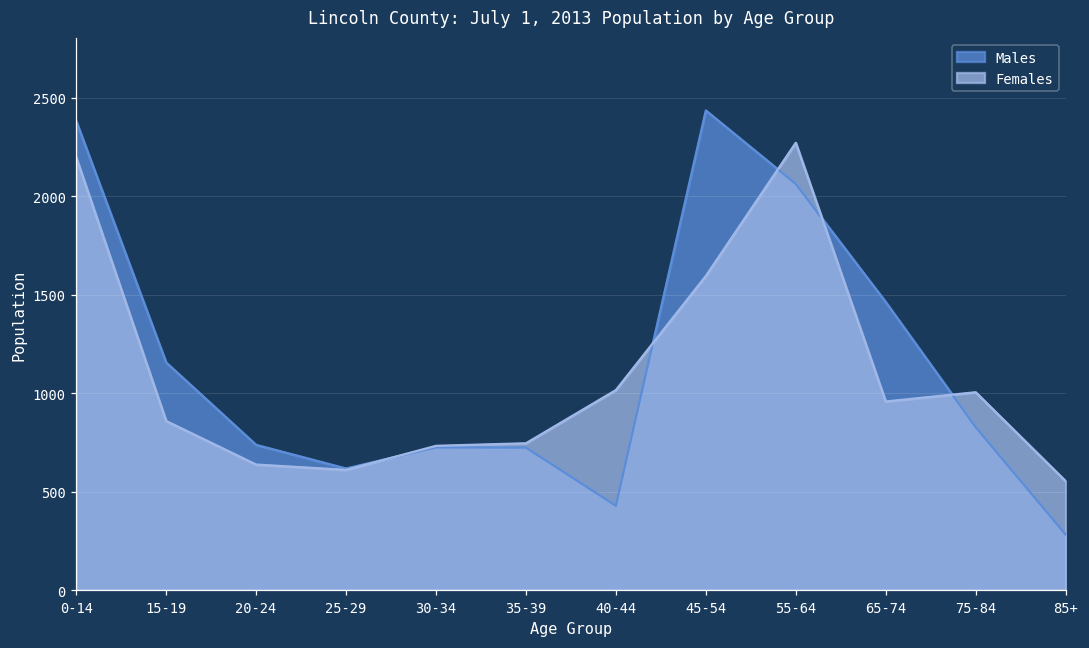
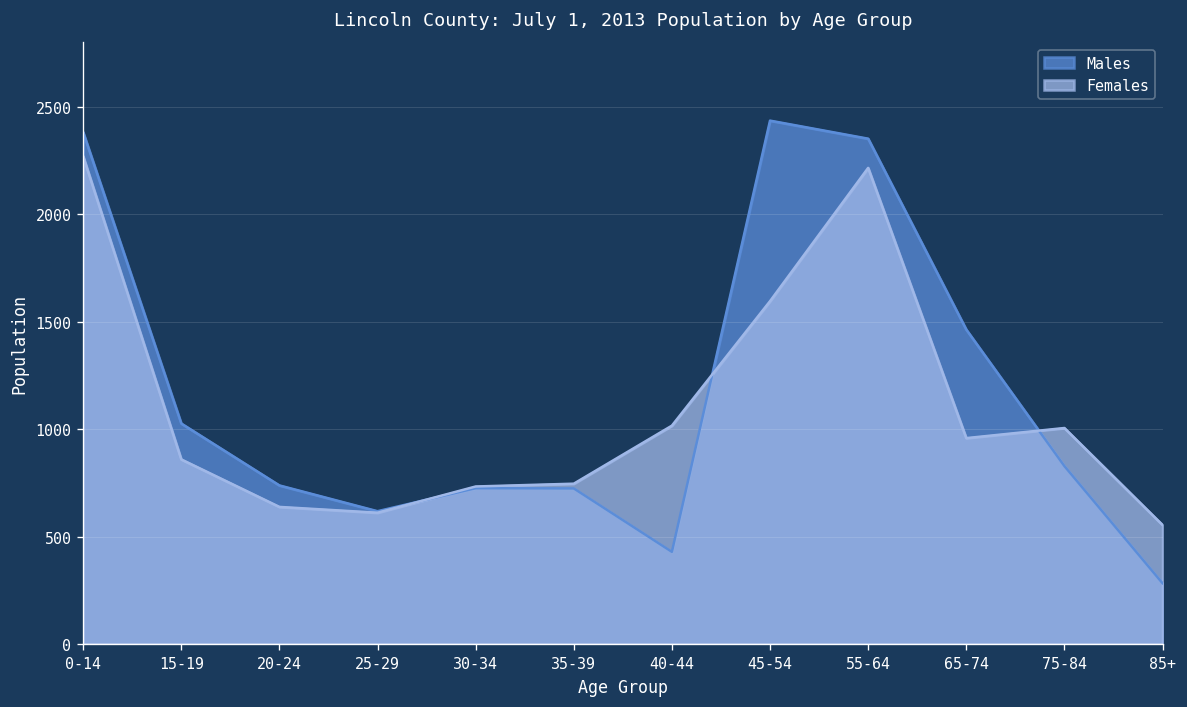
  {
    "Males": {
      "0-14": 2380,
-     "15-19": 1160,
+     "15-19": 1030,
      "20-24": 740,
      "35-39": 730,
      "40-44": 430,
      "45-54": 2440,
-     "55-64": 2060,
+     "55-64": 2350,
      "65-74": 1460,
      "75-84": 830,
      "85+": 280
    },
    "Females": {
-     "0-14": 2200,
+     "0-14": 2270,
      "15-19": 860,
      "20-24": 640,
      "35-39": 750,
      "40-44": 1020,
      "45-54": 1600,
-     "55-64": 2270,
+     "55-64": 2220,
      "65-74": 960,
      "75-84": 1010,
      "85+": 560
    }
  }
